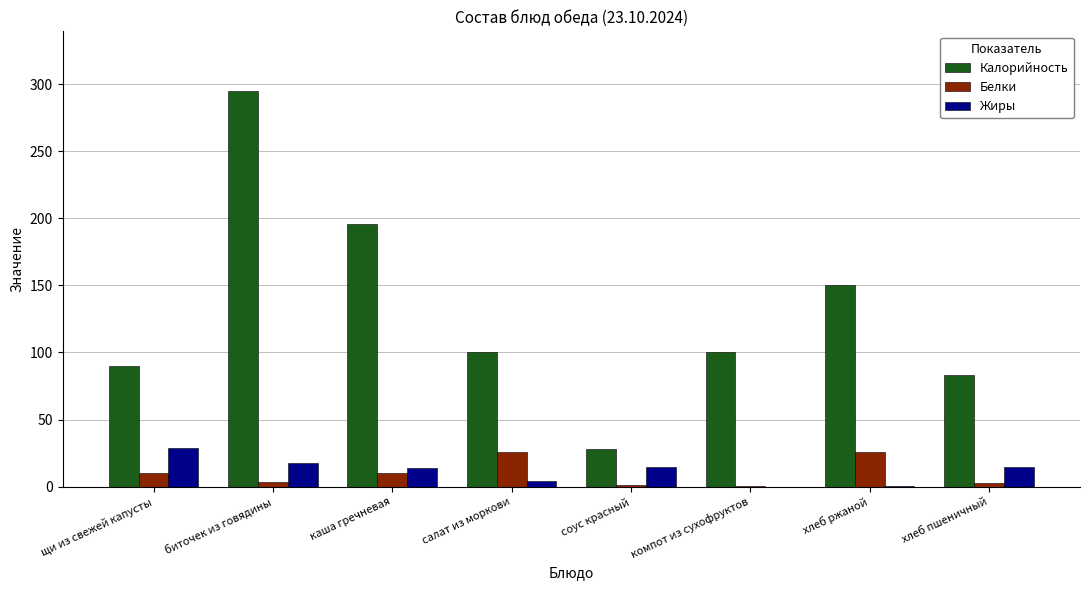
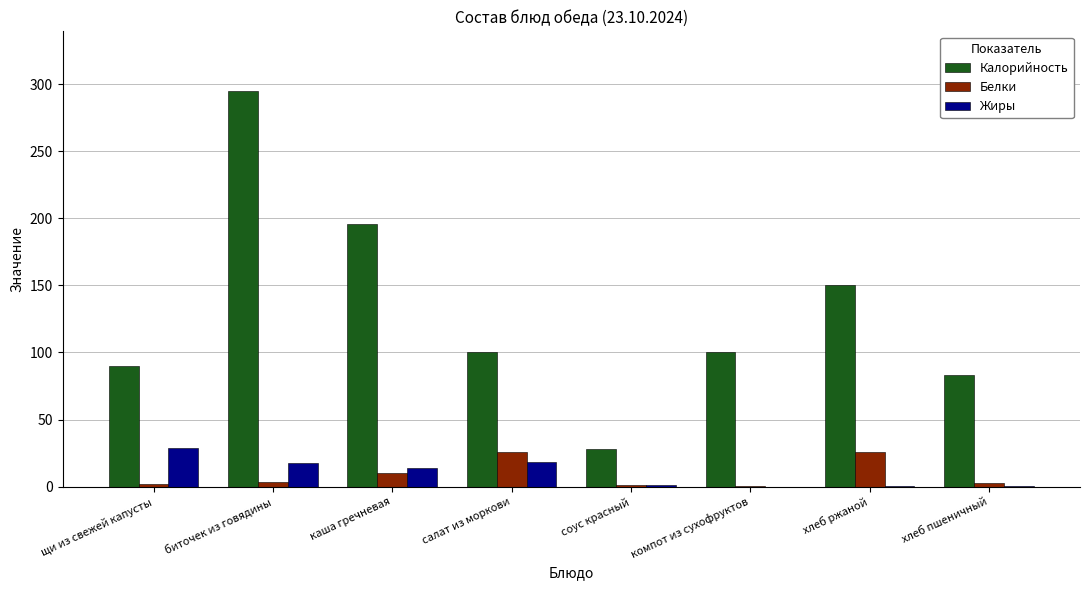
  {
    "Калорийность": {
      "щи из свежей капусты": 90,
      "биточек из говядины": 295,
      "каша гречневая": 196,
      "салат из моркови": 100,
      "соус красный": 28,
      "компот из сухофруктов": 100,
      "хлеб ржаной": 151,
      "хлеб пшеничный": 83
    },
    "Белки": {
-     "щи из свежей капусты": 10,
+     "щи из свежей капусты": 2,
      "биточек из говядины": 4,
      "каша гречневая": 10,
      "салат из моркови": 26,
      "хлеб ржаной": 26,
      "хлеб пшеничный": 3
    },
    "Жиры": {
      "щи из свежей капусты": 29,
      "биточек из говядины": 18,
      "каша гречневая": 14,
-     "салат из моркови": 5,
-     "соус красный": 15,
+     "салат из моркови": 18,
+     "соус красный": 1,
      "компот из сухофруктов": 0,
-     "хлеб пшеничный": 14
+     "хлеб пшеничный": 0
    }
  }
